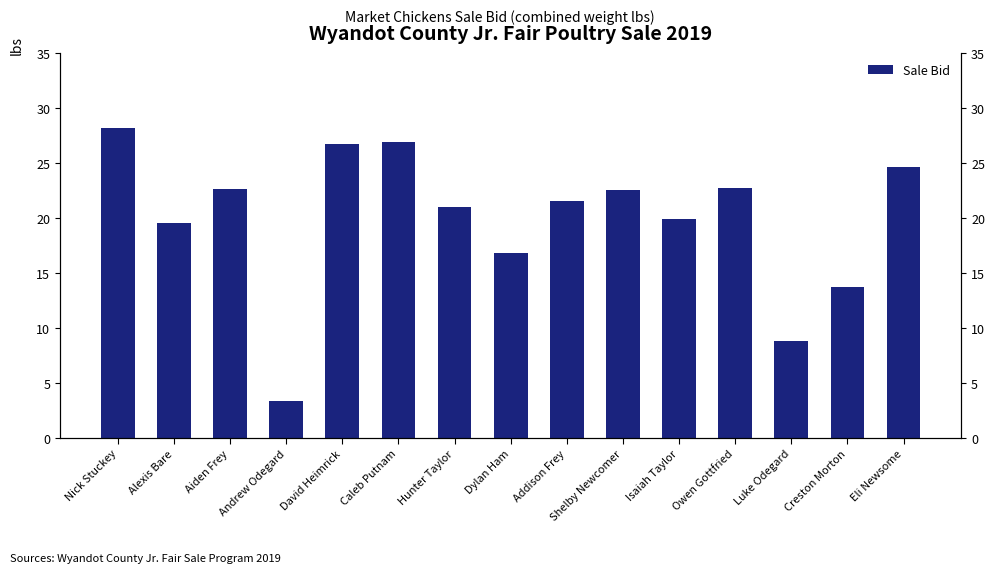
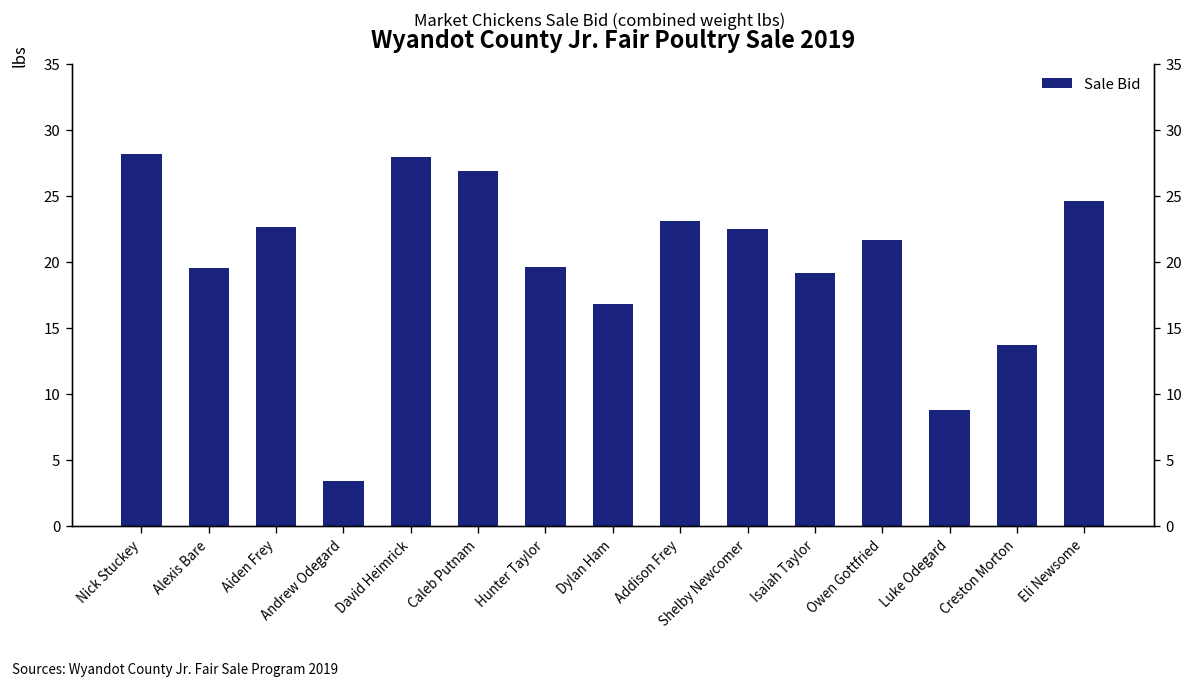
  {
    "Nick Stuckey": 28.1,
    "Alexis Bare": 19.5,
    "Aiden Frey": 22.6,
    "Andrew Odegard": 3.4,
-   "David Heimrick": 26.8,
+   "David Heimrick": 28.0,
    "Caleb Putnam": 26.9,
-   "Hunter Taylor": 21.0,
+   "Hunter Taylor": 19.6,
    "Dylan Ham": 16.8,
-   "Addison Frey": 21.5,
+   "Addison Frey": 23.1,
    "Shelby Newcomer": 22.5,
-   "Isaiah Taylor": 19.9,
-   "Owen Gottfried": 22.7,
+   "Isaiah Taylor": 19.1,
+   "Owen Gottfried": 21.6,
    "Luke Odegard": 8.8,
    "Creston Morton": 13.7,
    "Eli Newsome": 24.6
  }
